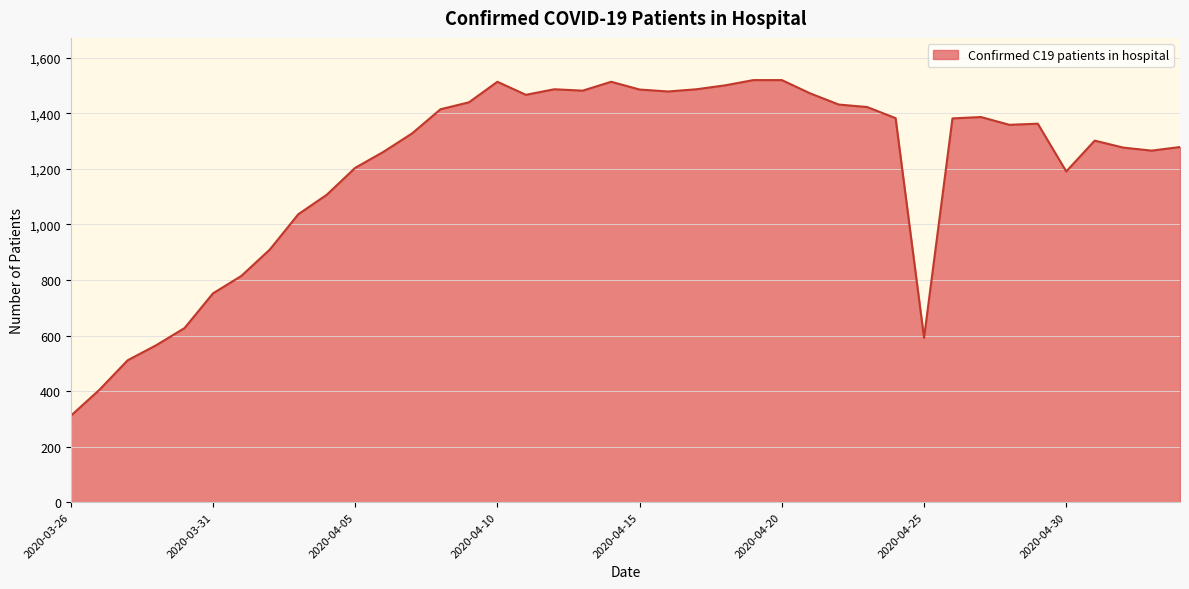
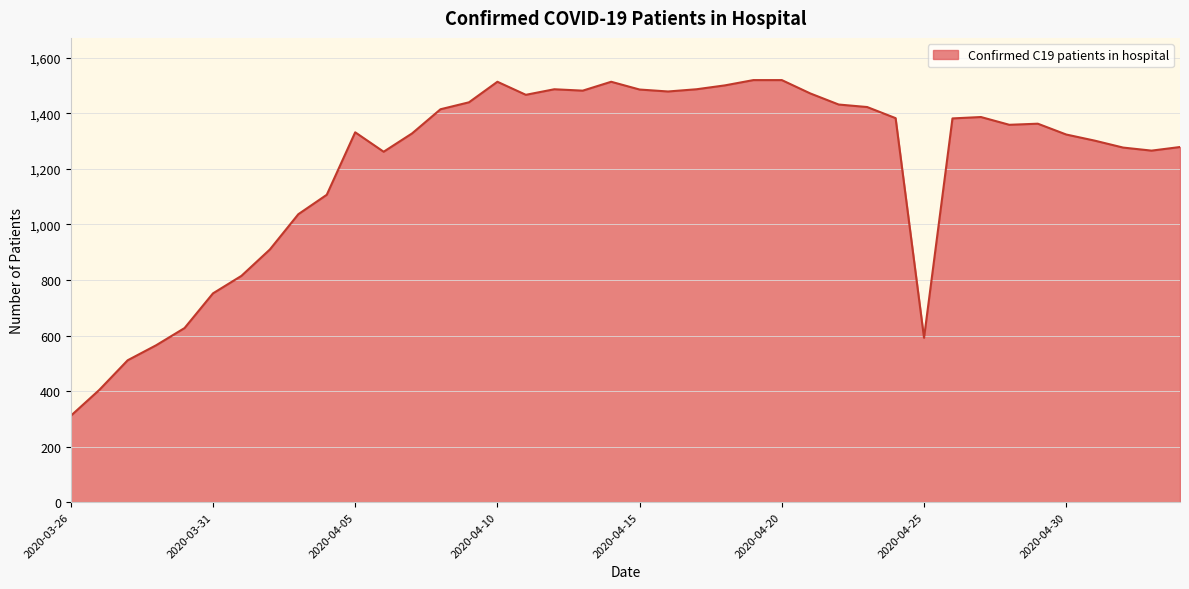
  {
    "2020-03-26": "310",
    "2020-03-31": "750",
-   "2020-04-05": "1,200",
+   "2020-04-05": "1,330",
    "2020-04-10": "1,510",
    "2020-04-15": "1,490",
    "2020-04-20": "1,520",
    "2020-04-25": "590",
-   "2020-04-30": "1,190"
+   "2020-04-30": "1,320"
  }
